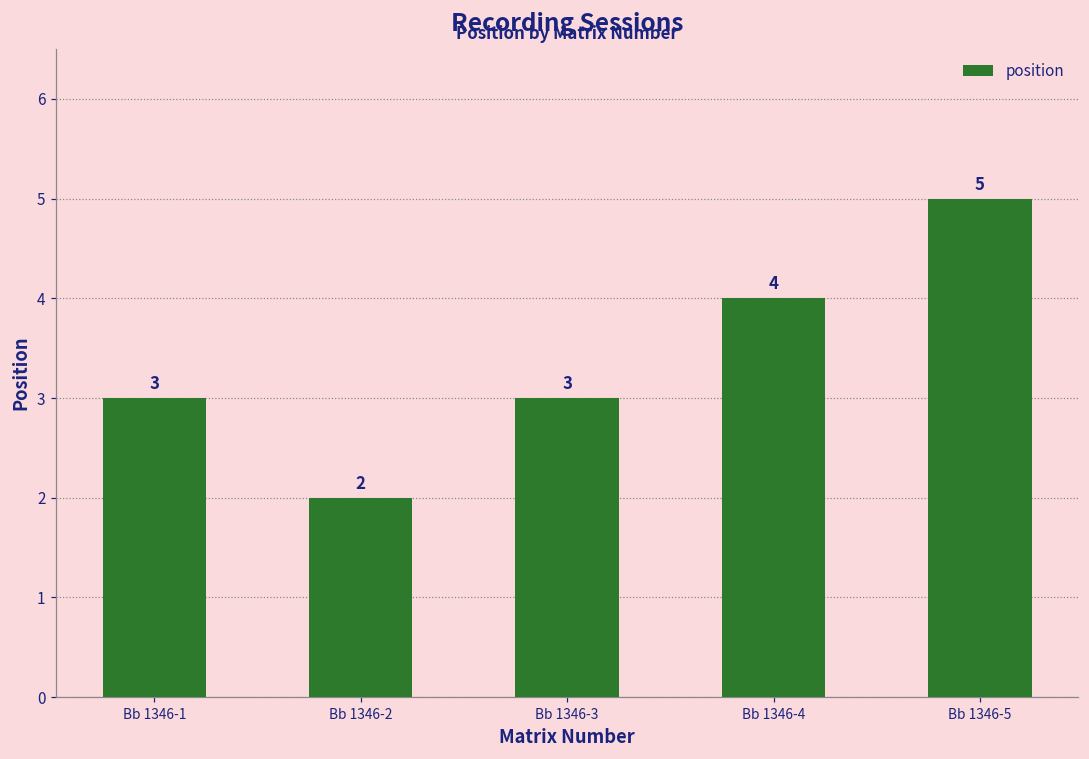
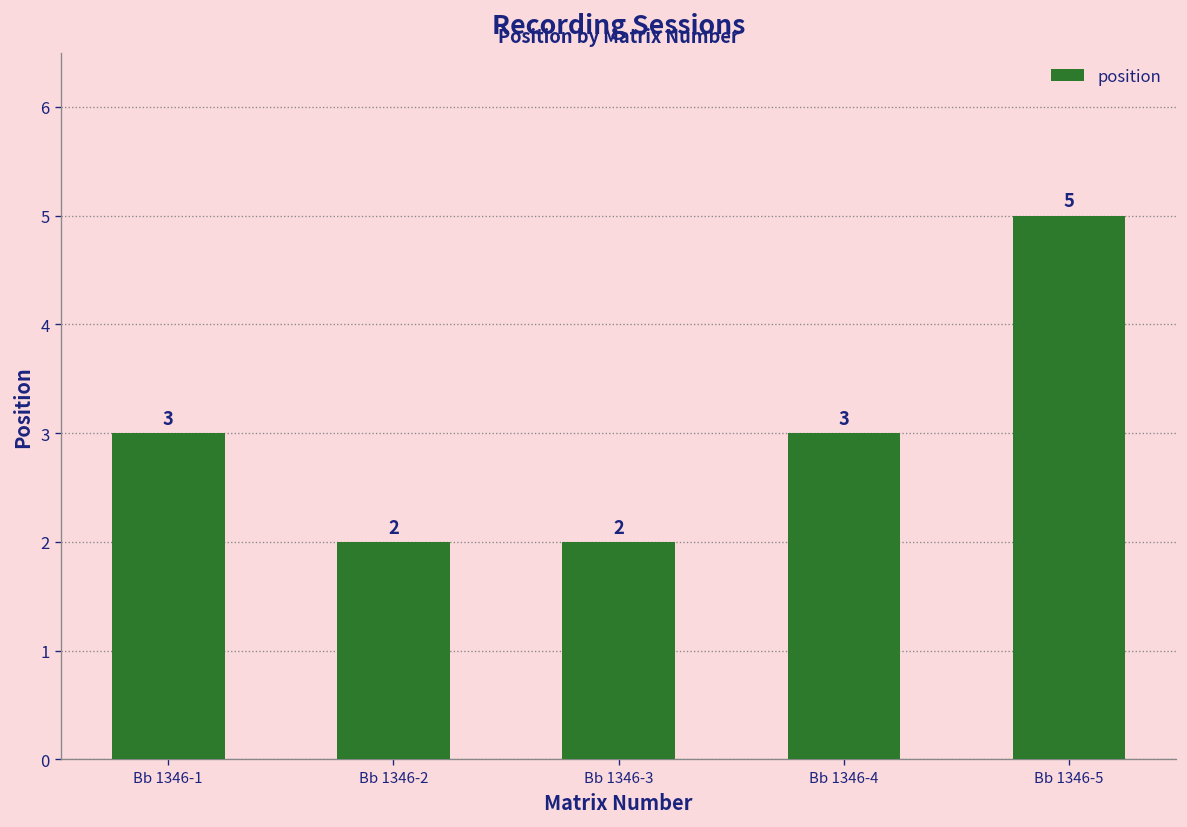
  {
    "Bb 1346-1": 3,
    "Bb 1346-2": 2,
-   "Bb 1346-3": 3,
-   "Bb 1346-4": 4,
+   "Bb 1346-3": 2,
+   "Bb 1346-4": 3,
    "Bb 1346-5": 5
  }
